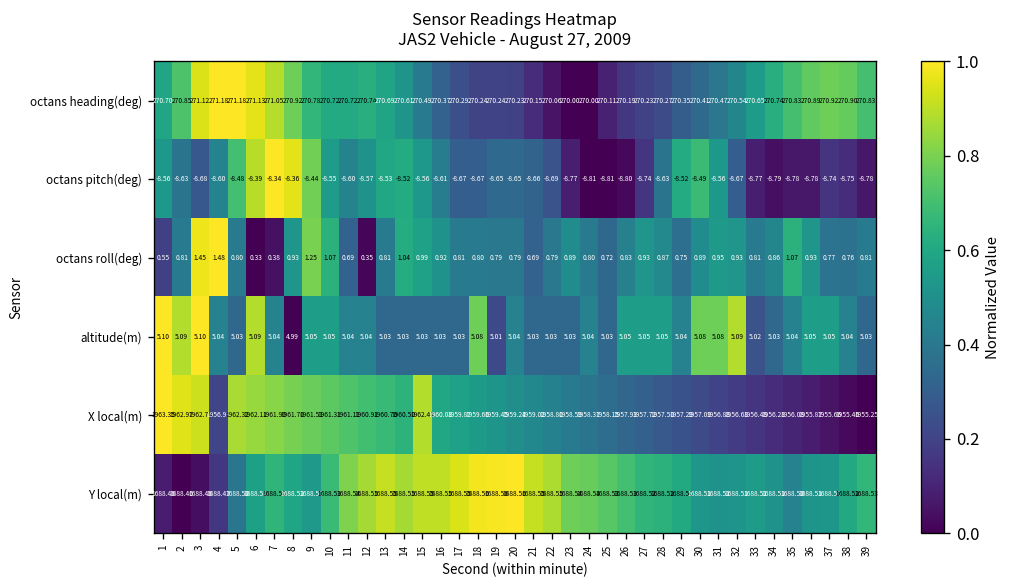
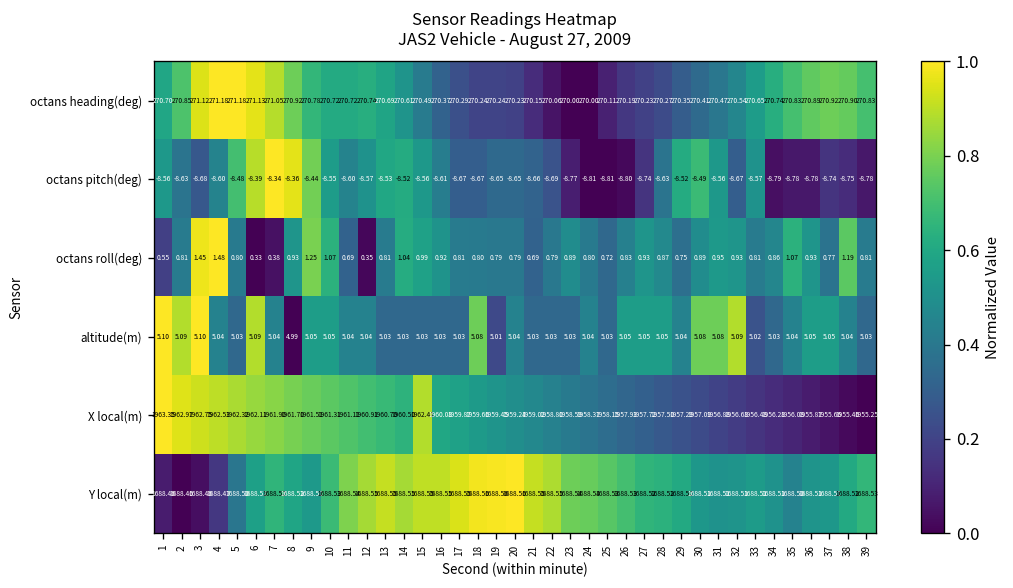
  {
    "octans heading(deg)": {
      "1": 270.70,
      "2": 270.85,
      "3": 271.12,
      "4": 271.18,
      "5": 271.18,
      "6": 271.13,
      "7": 271.05,
      "8": 270.92,
      "9": 270.78,
      "10": 270.72,
      "11": 270.72,
      "12": 270.74,
      "13": 270.69,
      "14": 270.61,
      "15": 270.49,
      "16": 270.37,
      "17": 270.29,
      "18": 270.24,
      "19": 270.24,
      "20": 270.23,
      "21": 270.15,
      "22": 270.06,
      "23": 270.00,
      "24": 270.00,
      "25": 270.11,
      "26": 270.19,
      "27": 270.23,
      "28": 270.27,
      "29": 270.35,
      "30": 270.41,
      "31": 270.47,
      "32": 270.54,
      "33": 270.65,
      "34": 270.74,
      "35": 270.83,
      "36": 270.89,
      "37": 270.92,
      "38": 270.90,
      "39": 270.83
    },
    "octans pitch(deg)": {
      "1": -8.56,
      "2": -8.63,
      "3": -8.68,
      "4": -8.60,
      "5": -8.48,
      "6": -8.39,
      "7": -8.34,
      "8": -8.36,
      "9": -8.44,
      "10": -8.55,
      "11": -8.60,
      "12": -8.57,
      "13": -8.53,
      "14": -8.52,
      "15": -8.56,
      "16": -8.61,
      "17": -8.67,
      "18": -8.67,
      "19": -8.65,
      "20": -8.65,
      "21": -8.66,
      "22": -8.69,
      "23": -8.77,
      "24": -8.81,
      "25": -8.81,
      "26": -8.80,
      "27": -8.74,
      "28": -8.63,
      "29": -8.52,
      "30": -8.49,
      "31": -8.56,
      "32": -8.67,
-     "33": -8.77,
+     "33": -8.57,
      "34": -8.79,
      "35": -8.78,
      "36": -8.78,
      "37": -8.74,
      "38": -8.75,
      "39": -8.78
    },
    "octans roll(deg)": {
      "1": 0.55,
      "2": 0.81,
      "3": 1.45,
      "4": 1.48,
      "5": 0.80,
      "6": 0.33,
      "7": 0.38,
      "8": 0.93,
      "9": 1.25,
      "10": 1.07,
      "11": 0.69,
      "12": 0.35,
      "13": 0.81,
      "14": 1.04,
      "15": 0.99,
      "16": 0.92,
      "17": 0.81,
      "18": 0.80,
      "19": 0.79,
      "20": 0.79,
      "21": 0.69,
      "22": 0.79,
      "23": 0.89,
      "24": 0.80,
      "25": 0.72,
      "26": 0.83,
      "27": 0.93,
      "28": 0.87,
      "29": 0.75,
      "30": 0.89,
      "31": 0.95,
      "32": 0.93,
      "33": 0.81,
      "34": 0.86,
      "35": 1.07,
      "36": 0.93,
      "37": 0.77,
-     "38": 0.76,
+     "38": 1.19,
      "39": 0.81
    },
    "altitude(m)": {
      "1": 5.10,
      "2": 5.09,
      "3": 5.10,
      "4": 5.04,
      "5": 5.03,
      "6": 5.09,
      "7": 5.04,
      "8": 4.99,
      "9": 5.05,
      "10": 5.05,
      "11": 5.04,
      "12": 5.04,
      "13": 5.03,
      "14": 5.03,
      "15": 5.03,
      "16": 5.03,
      "17": 5.03,
      "18": 5.08,
      "19": 5.01,
      "20": 5.04,
      "21": 5.03,
      "22": 5.03,
      "23": 5.03,
      "24": 5.04,
      "25": 5.03,
      "26": 5.05,
      "27": 5.05,
      "28": 5.05,
      "29": 5.04,
      "30": 5.08,
      "31": 5.08,
      "32": 5.09,
      "33": 5.02,
      "34": 5.03,
      "35": 5.04,
      "36": 5.05,
      "37": 5.05,
      "38": 5.04,
      "39": 5.03
    },
    "X local(m)": {
-     "4": 1956.93
+     "4": 1962.53
    }
  }
